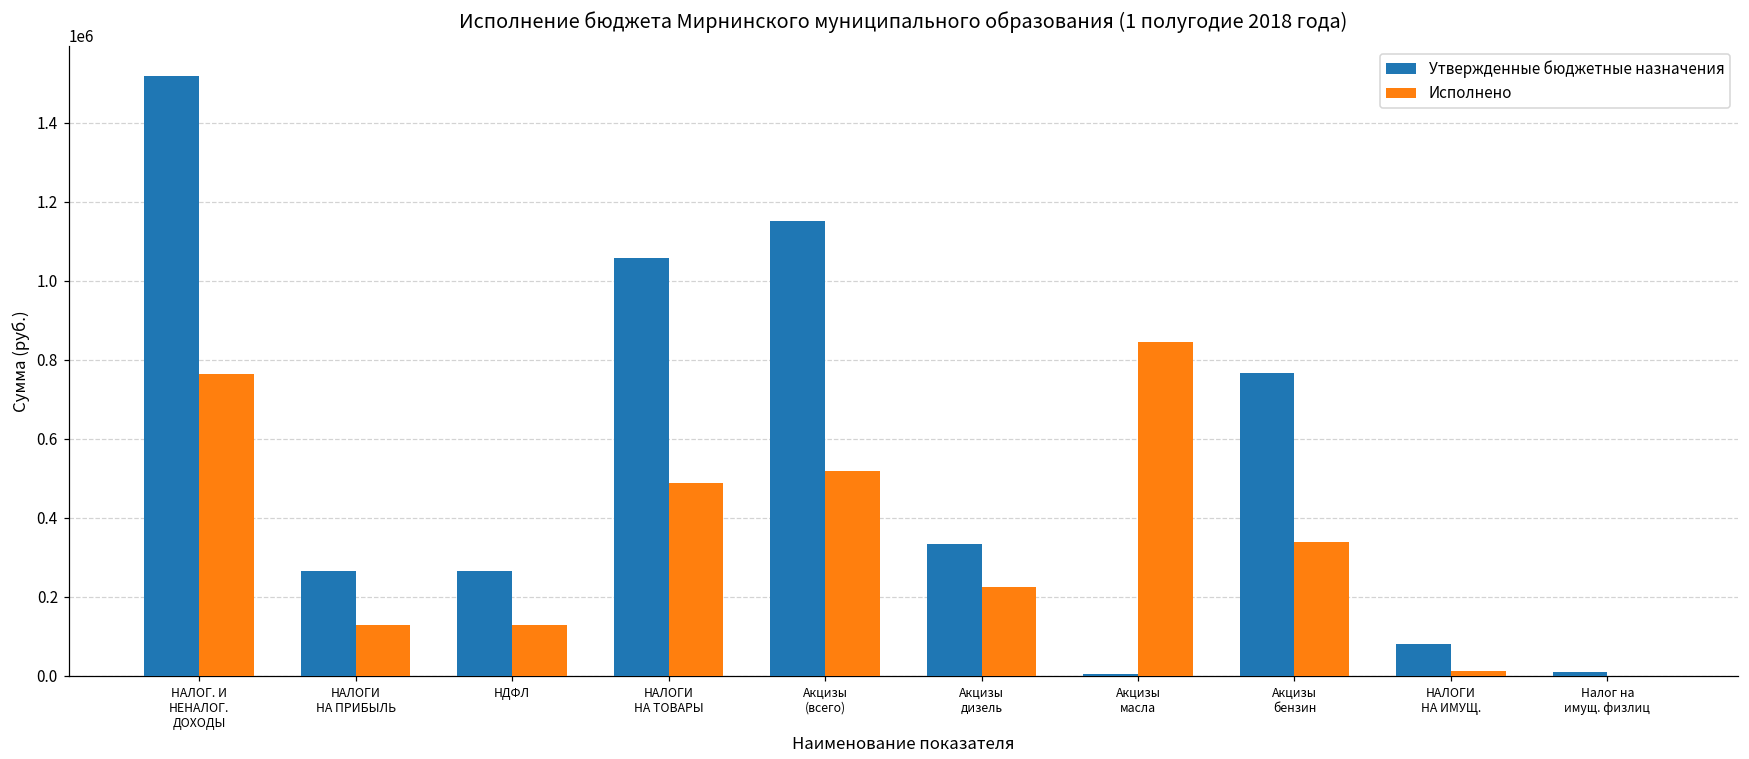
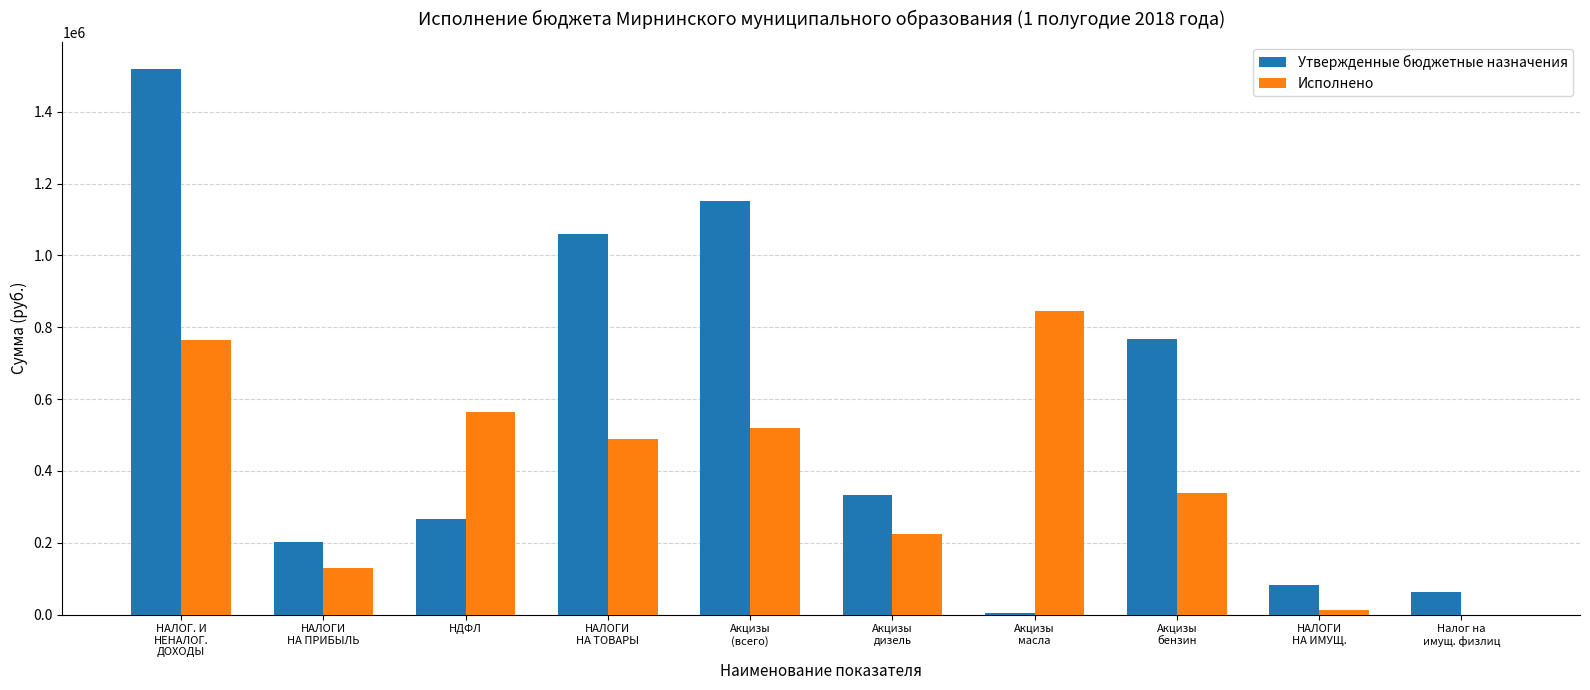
  {
    "Утвержденные бюджетные назначения": {
      "НАЛОГ. И НЕНАЛОГ. ДОХОДЫ": 1520000,
-     "НАЛОГИ НА ПРИБЫЛЬ": 270000,
+     "НАЛОГИ НА ПРИБЫЛЬ": 200000,
      "НДФЛ": 270000,
      "НАЛОГИ НА ТОВАРЫ": 1060000,
      "Акцизы (всего)": 1150000,
      "Акцизы дизель": 330000,
      "Акцизы бензин": 770000,
      "НАЛОГИ НА ИМУЩ.": 80000,
-     "Налог на имущ. физлиц": 10000
+     "Налог на имущ. физлиц": 60000
    },
    "Исполнено": {
      "НАЛОГ. И НЕНАЛОГ. ДОХОДЫ": 770000,
      "НАЛОГИ НА ПРИБЫЛЬ": 130000,
-     "НДФЛ": 130000,
+     "НДФЛ": 560000,
      "НАЛОГИ НА ТОВАРЫ": 490000,
      "Акцизы (всего)": 520000,
      "Акцизы дизель": 230000,
      "Акцизы масла": 850000,
      "Акцизы бензин": 340000,
      "НАЛОГИ НА ИМУЩ.": 10000,
      "Налог на имущ. физлиц": 0
    }
  }
